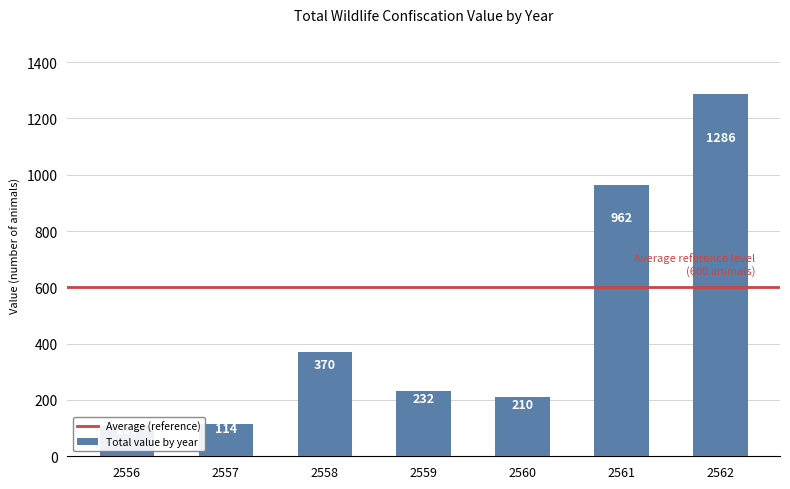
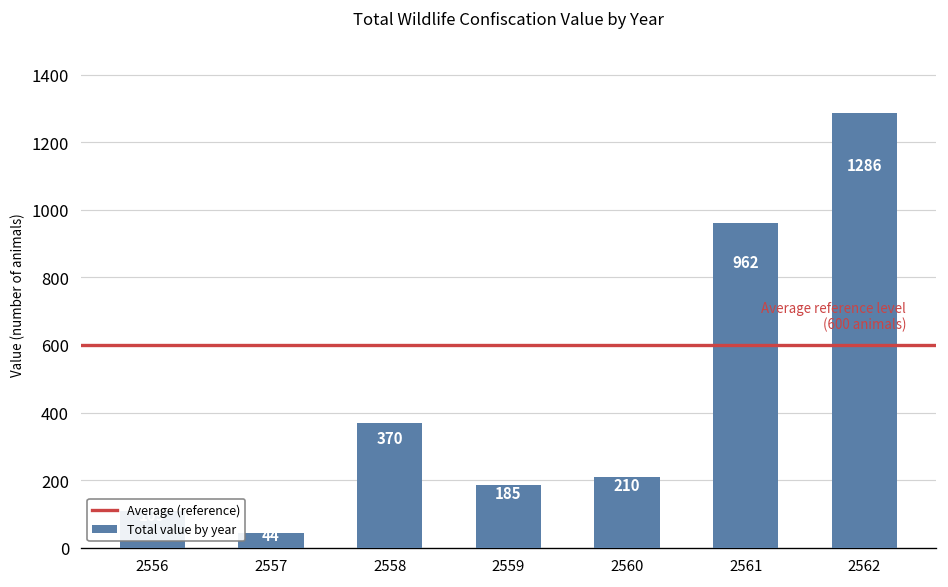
  {
-   "2557": 110,
+   "2557": 40,
    "2558": 370,
-   "2559": 232,
+   "2559": 185,
    "2560": 210,
    "2561": 962,
    "2562": 1286
  }
